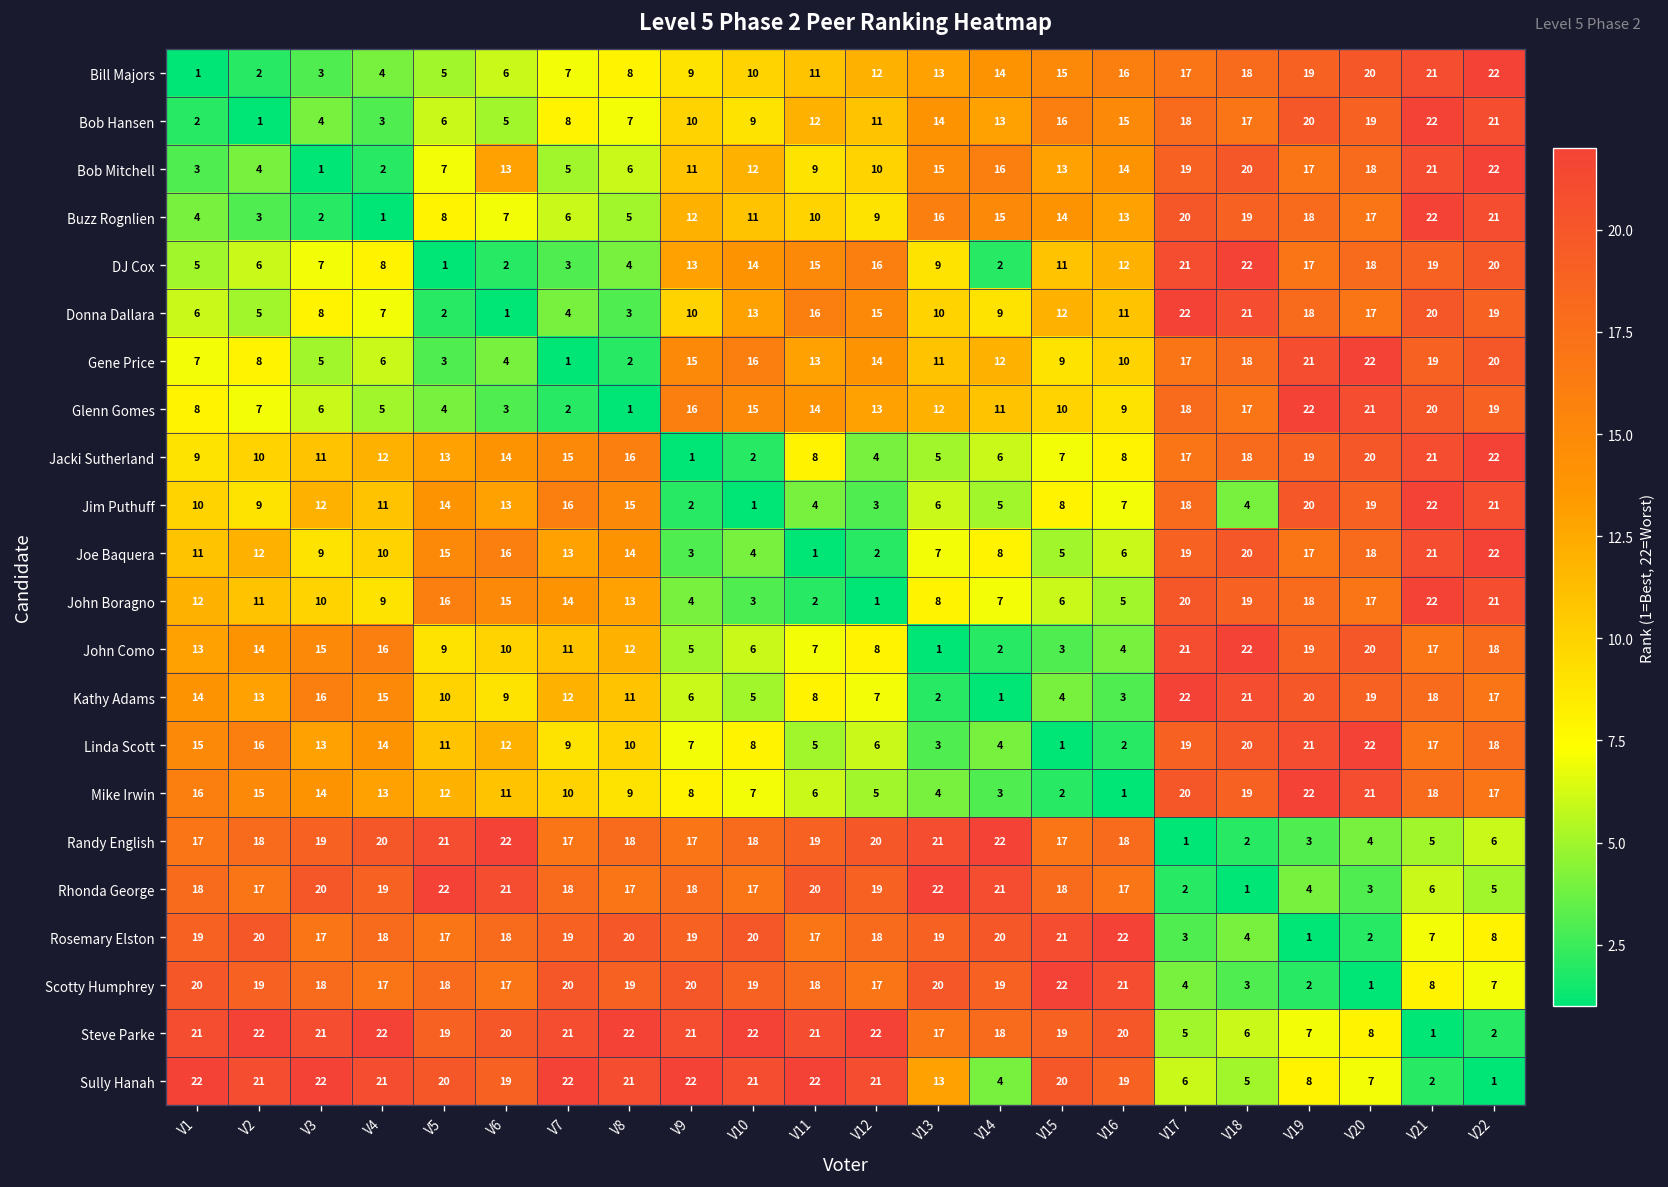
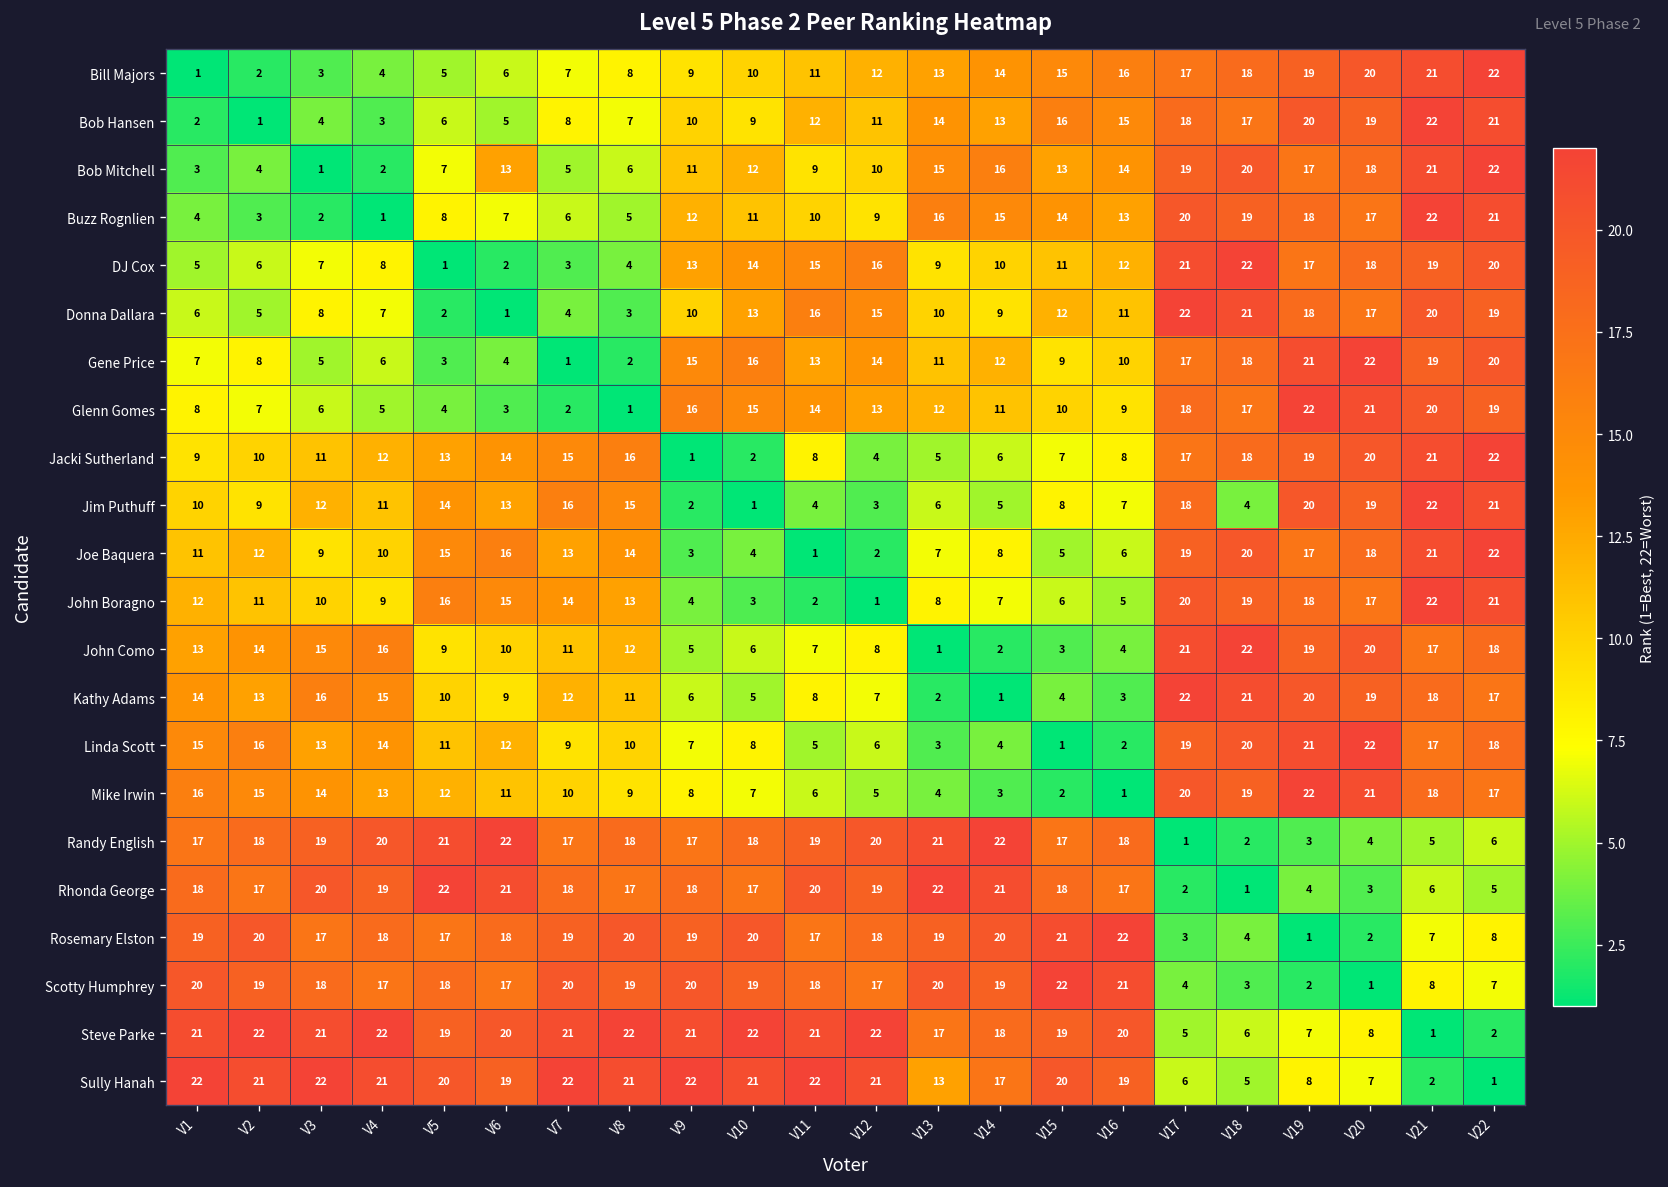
  {
    "DJ Cox": {
      "V1": 5,
      "V2": 6,
      "V3": 7,
      "V4": 8,
      "V5": 1,
      "V6": 2,
      "V7": 3,
      "V8": 4,
      "V9": 13,
      "V10": 14,
      "V11": 15,
      "V12": 16,
      "V13": 9,
-     "V14": 2,
+     "V14": 10,
      "V15": 11,
      "V16": 12,
      "V17": 21,
      "V18": 22,
      "V19": 17,
      "V20": 18,
      "V21": 19,
      "V22": 20
    },
    "Sully Hanah": {
      "V1": 22,
      "V2": 21,
      "V3": 22,
      "V4": 21,
      "V5": 20,
      "V6": 19,
      "V7": 22,
      "V8": 21,
      "V9": 22,
      "V10": 21,
      "V11": 22,
      "V12": 21,
      "V13": 13,
-     "V14": 4,
+     "V14": 17,
      "V15": 20,
      "V16": 19,
      "V17": 6,
      "V18": 5,
      "V19": 8,
      "V20": 7,
      "V21": 2,
      "V22": 1
    }
  }
